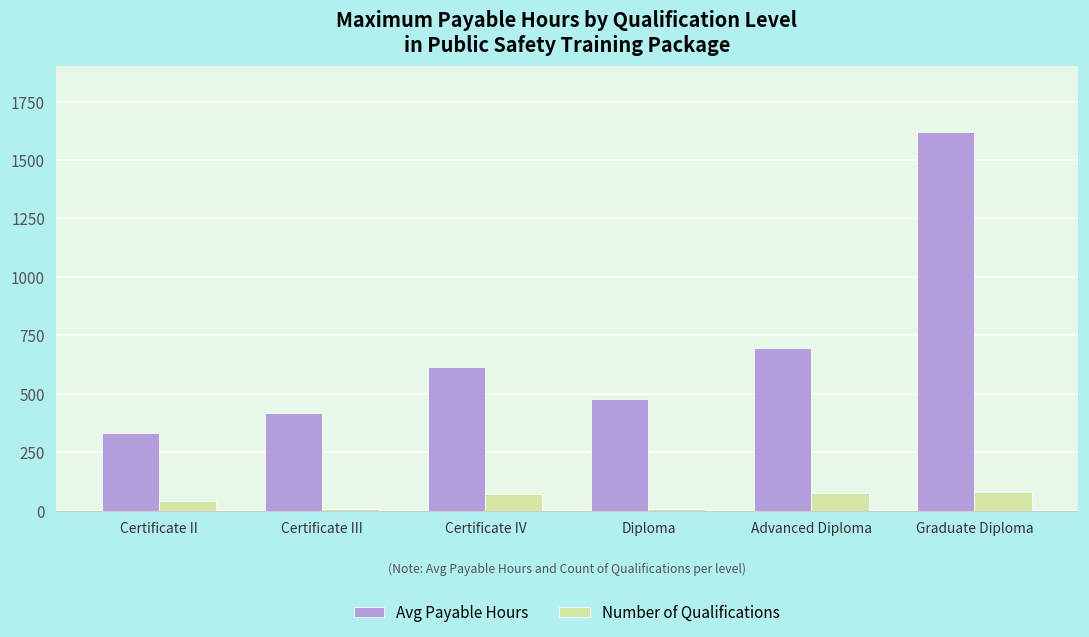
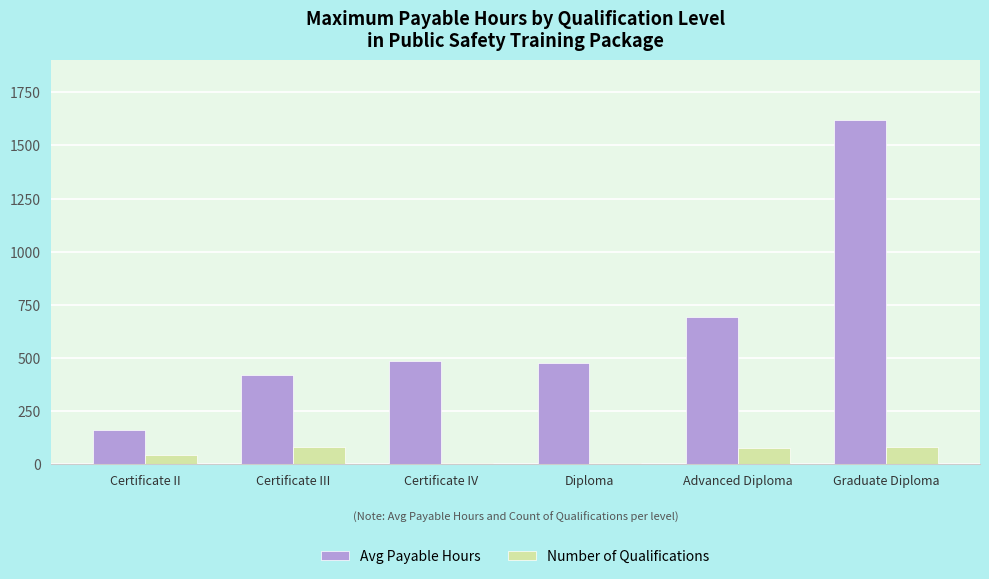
  {
    "Avg Payable Hours": {
-     "Certificate II": 330,
+     "Certificate II": 160,
      "Certificate III": 420,
-     "Certificate IV": 620,
+     "Certificate IV": 490,
      "Diploma": 480,
      "Advanced Diploma": 700,
      "Graduate Diploma": 1620
    },
    "Number of Qualifications": {
      "Certificate II": 40,
-     "Certificate III": 10,
-     "Certificate IV": 70,
+     "Certificate III": 80,
+     "Certificate IV": 10,
      "Advanced Diploma": 80,
      "Graduate Diploma": 80
    }
  }
